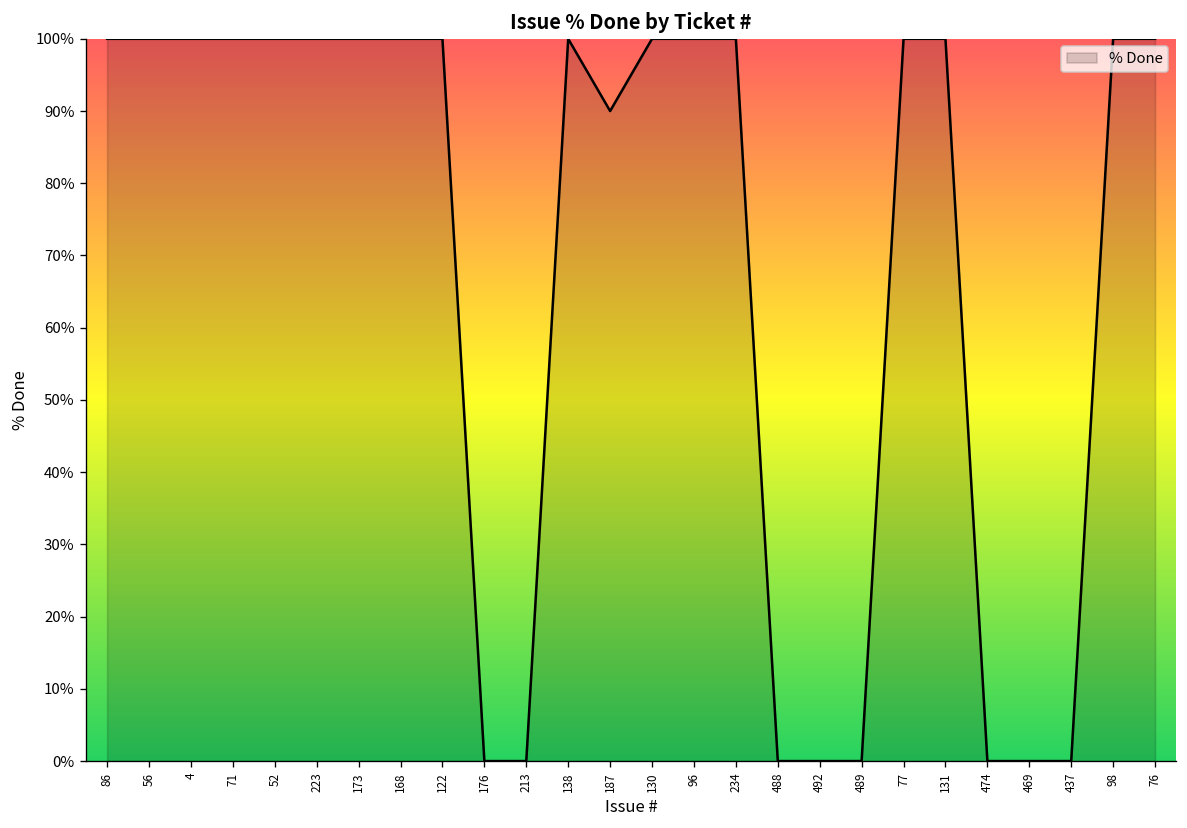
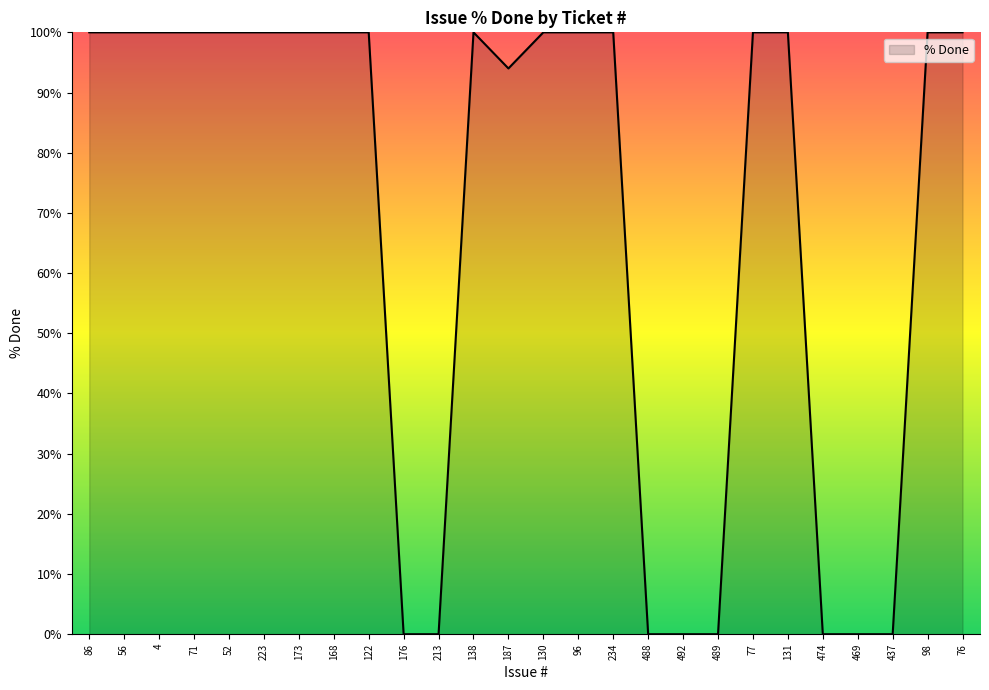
  {
    "86": "100%",
    "56": "100%",
    "4": "100%",
    "71": "100%",
    "52": "100%",
    "223": "100%",
    "173": "100%",
    "168": "100%",
    "122": "100%",
    "176": "0%",
    "213": "0%",
    "138": "100%",
-   "187": "90%",
+   "187": "94%",
    "130": "100%",
    "96": "100%",
    "234": "100%",
    "488": "0%",
    "492": "0%",
    "489": "0%",
    "77": "100%",
    "131": "100%",
    "474": "0%",
    "469": "0%",
    "437": "0%",
    "98": "100%",
    "76": "100%"
  }
